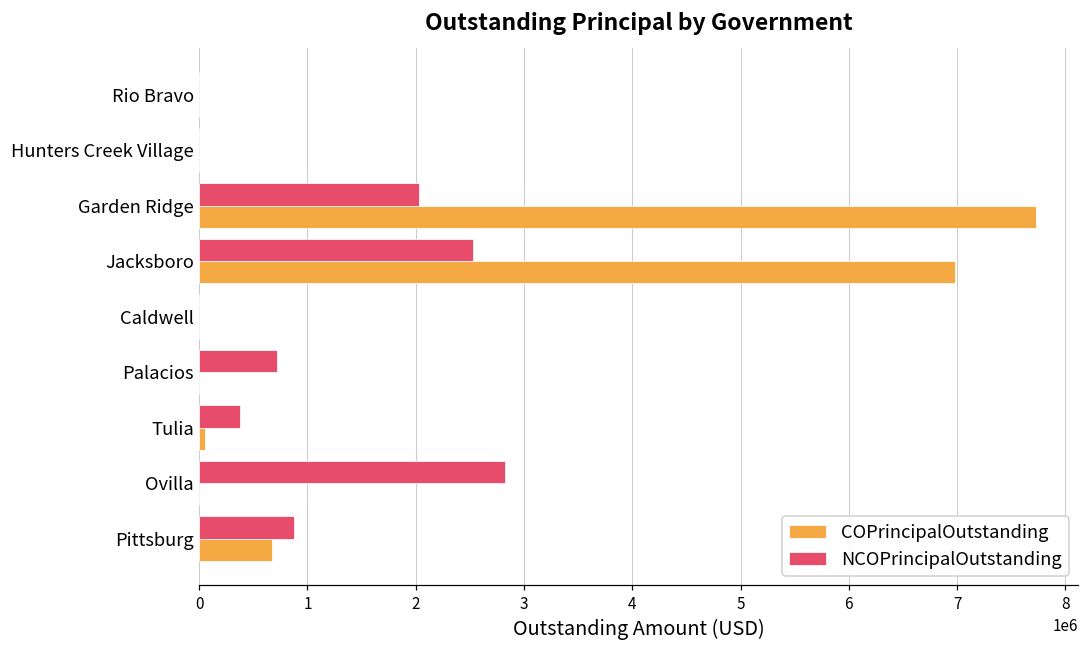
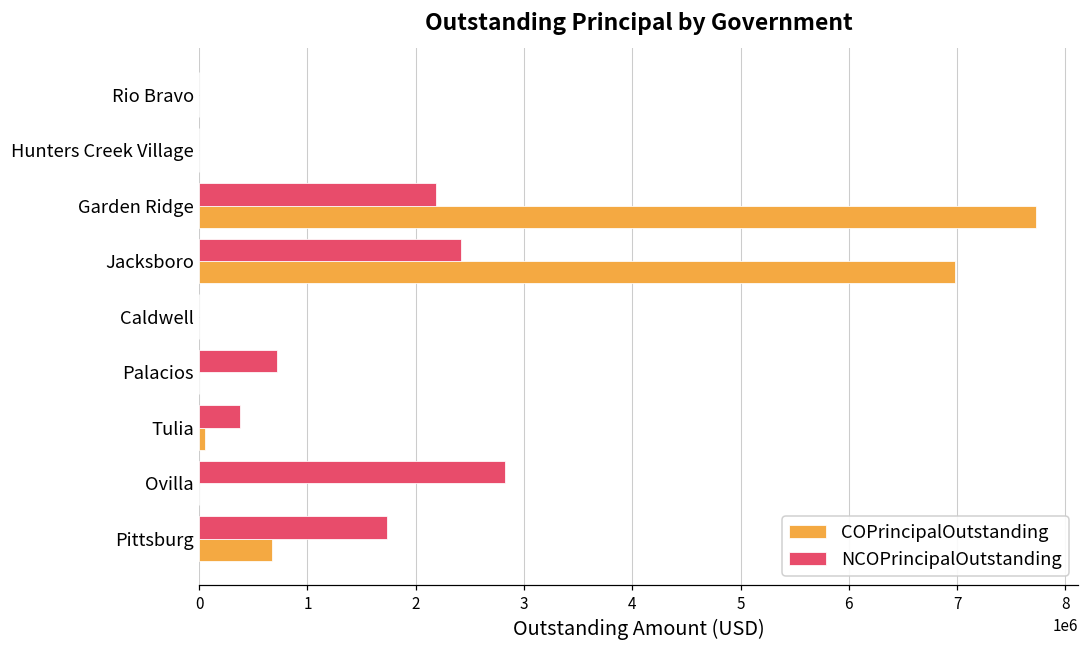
  {
    "COPrincipalOutstanding": {
      "Rio Bravo": 0,
      "Hunters Creek Village": 0,
      "Garden Ridge": 7700000,
      "Jacksboro": 7000000,
      "Caldwell": 0,
      "Palacios": 0,
      "Tulia": 100000,
      "Ovilla": 0,
      "Pittsburg": 700000
    },
    "NCOPrincipalOutstanding": {
      "Rio Bravo": 0,
      "Hunters Creek Village": 0,
-     "Garden Ridge": 2000000,
-     "Jacksboro": 2500000,
+     "Garden Ridge": 2200000,
+     "Jacksboro": 2400000,
      "Caldwell": 0,
      "Palacios": 700000,
      "Tulia": 400000,
      "Ovilla": 2800000,
-     "Pittsburg": 900000
+     "Pittsburg": 1700000
    }
  }
